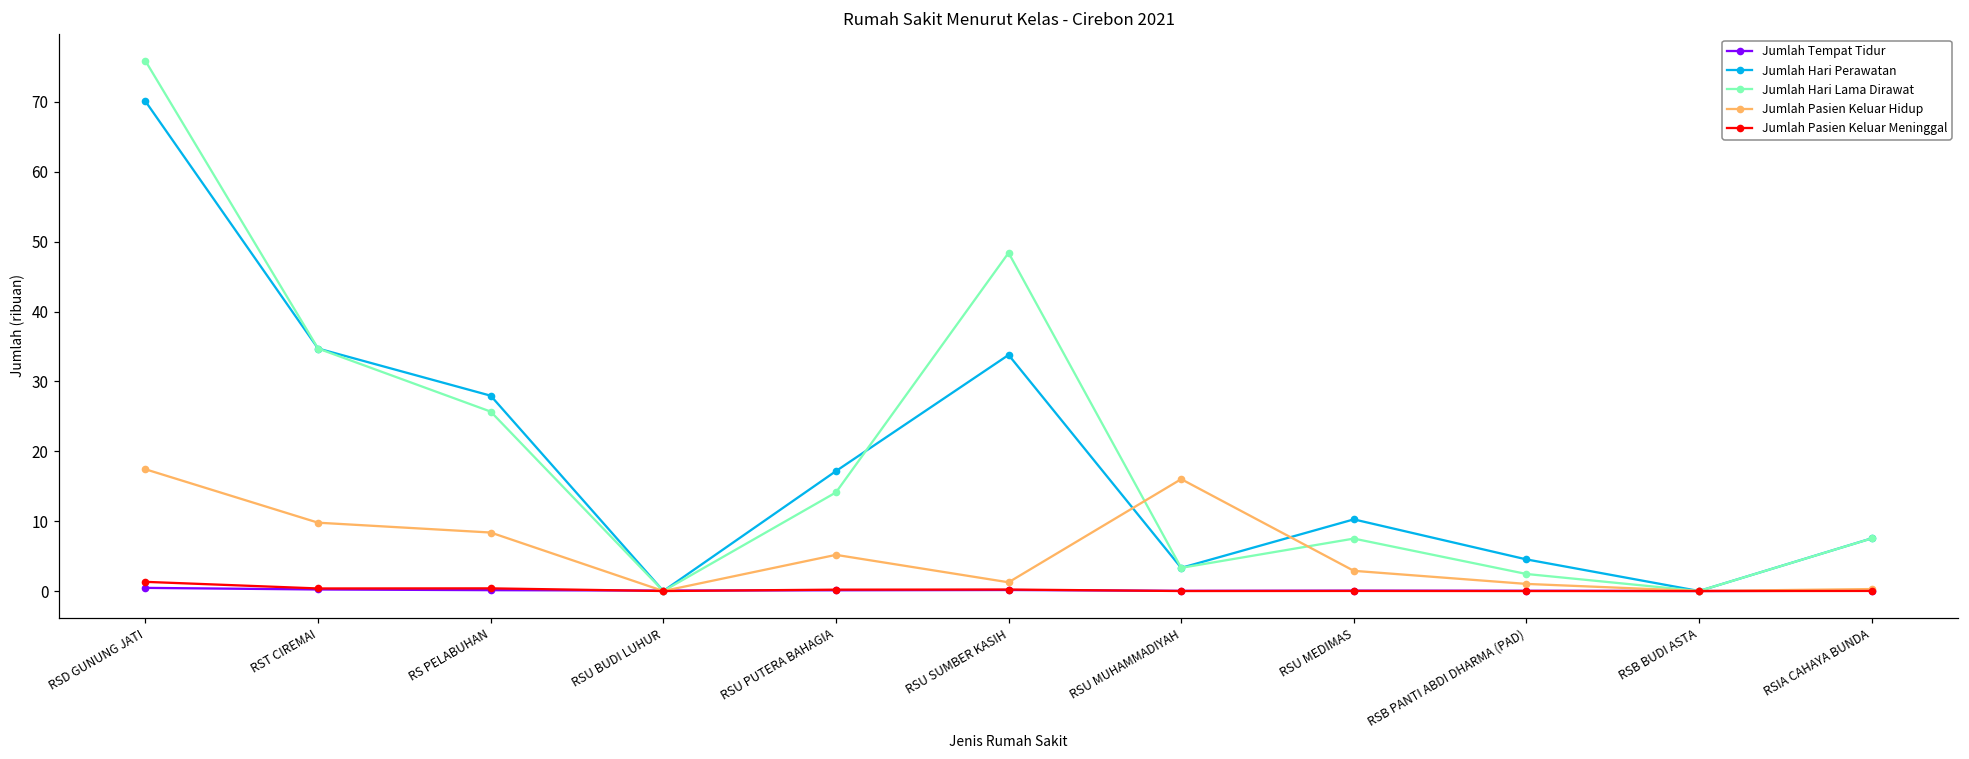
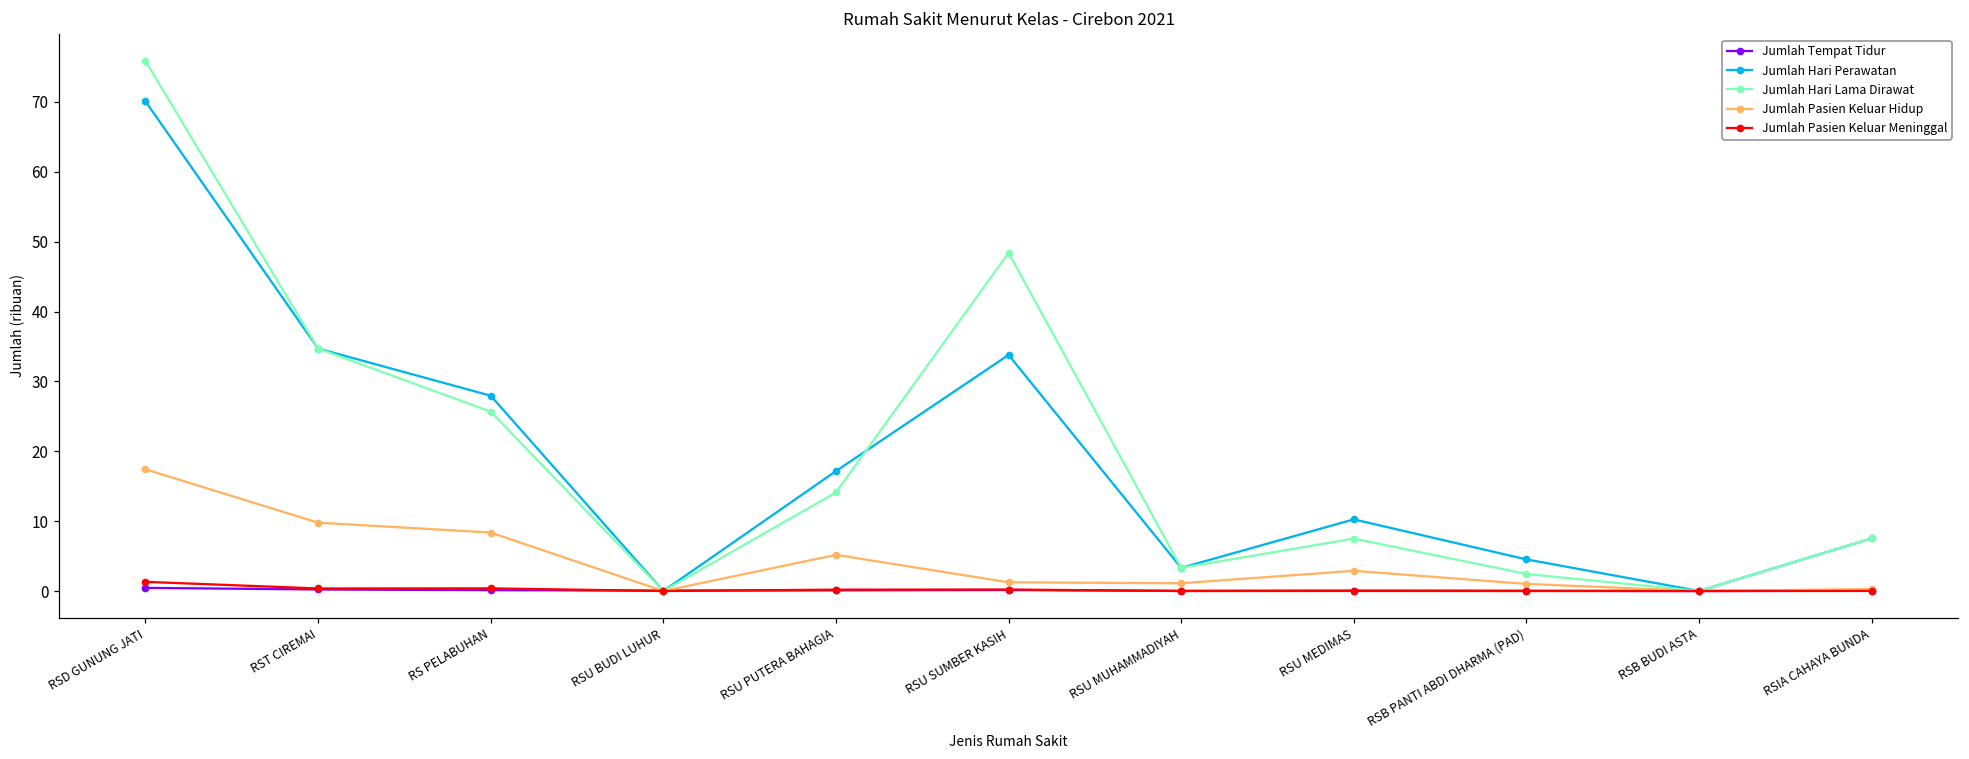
  {
    "Jumlah Tempat Tidur": {
      "RSD GUNUNG JATI": 0
    },
    "Jumlah Hari Perawatan": {
      "RSD GUNUNG JATI": 70,
      "RS PELABUHAN": 28,
      "RSU PUTERA BAHAGIA": 17,
      "RSU SUMBER KASIH": 34,
      "RSU MEDIMAS": 10,
      "RSB PANTI ABDI DHARMA (PAD)": 5
    },
    "Jumlah Hari Lama Dirawat": {
      "RSD GUNUNG JATI": 76,
      "RS PELABUHAN": 26,
      "RSU PUTERA BAHAGIA": 14,
      "RSU SUMBER KASIH": 48,
      "RSU MEDIMAS": 8,
      "RSB PANTI ABDI DHARMA (PAD)": 2
    },
    "Jumlah Pasien Keluar Hidup": {
      "RSD GUNUNG JATI": 17,
      "RST CIREMAI": 10,
      "RS PELABUHAN": 8,
      "RSU PUTERA BAHAGIA": 5,
      "RSU SUMBER KASIH": 1,
-     "RSU MUHAMMADIYAH": 16,
+     "RSU MUHAMMADIYAH": 1,
      "RSU MEDIMAS": 3,
      "RSB PANTI ABDI DHARMA (PAD)": 1
    },
    "Jumlah Pasien Keluar Meninggal": {
      "RSD GUNUNG JATI": 1
    }
  }
